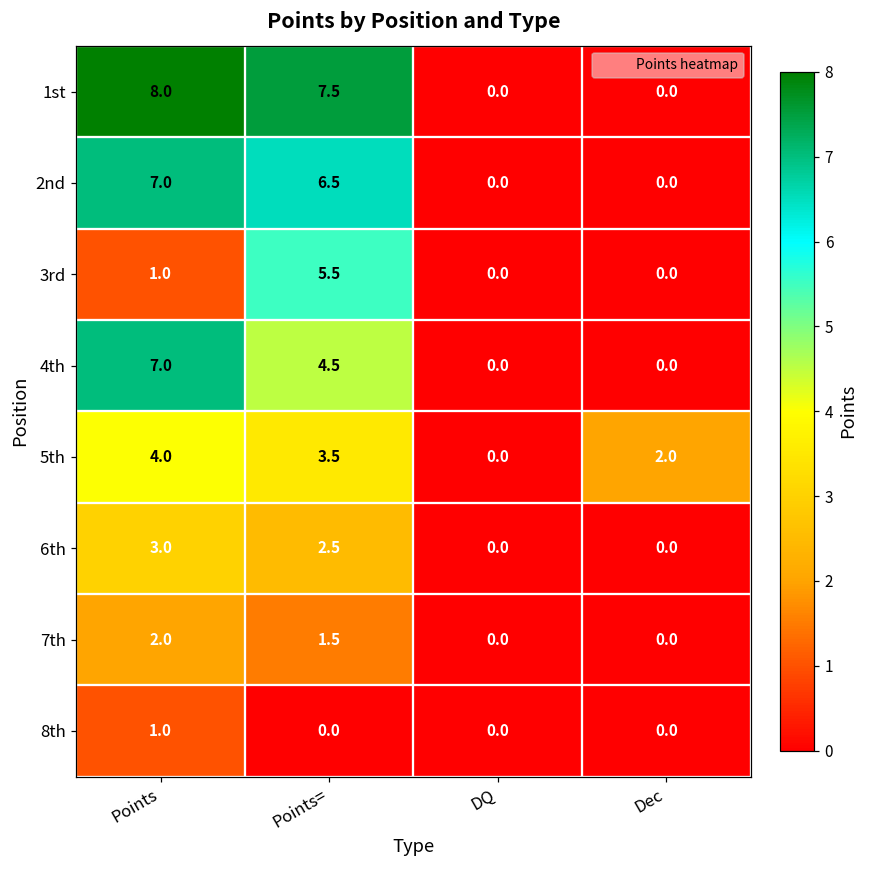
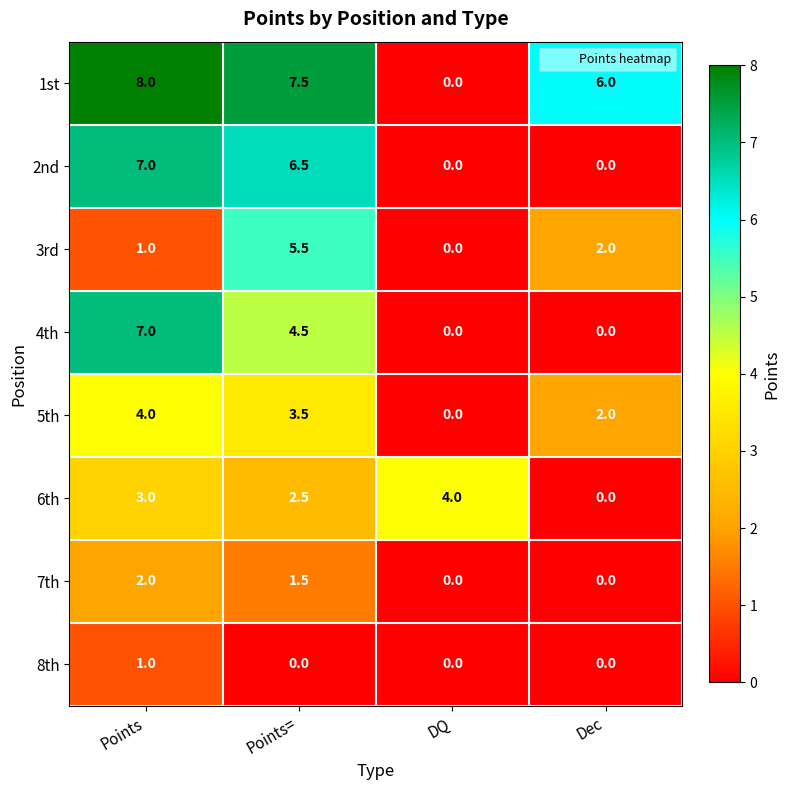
  {
    "1st": {
      "Points": 8.0,
      "Points=": 7.5,
      "DQ": 0.0,
-     "Dec": 0.0
+     "Dec": 6.0
    },
    "2nd": {
      "Points": 7.0,
      "Points=": 6.5,
      "DQ": 0.0,
      "Dec": 0.0
    },
    "3rd": {
      "Points": 1.0,
      "Points=": 5.5,
      "DQ": 0.0,
-     "Dec": 0.0
+     "Dec": 2.0
    },
    "4th": {
      "Points": 7.0,
      "Points=": 4.5,
      "DQ": 0.0,
      "Dec": 0.0
    },
    "5th": {
      "Points": 4.0,
      "Points=": 3.5,
      "DQ": 0.0,
      "Dec": 2.0
    },
    "6th": {
      "Points": 3.0,
      "Points=": 2.5,
-     "DQ": 0.0,
+     "DQ": 4.0,
      "Dec": 0.0
    },
    "7th": {
      "Points": 2.0,
      "Points=": 1.5,
      "DQ": 0.0,
      "Dec": 0.0
    },
    "8th": {
      "Points": 1.0,
      "Points=": 0.0,
      "DQ": 0.0,
      "Dec": 0.0
    }
  }
